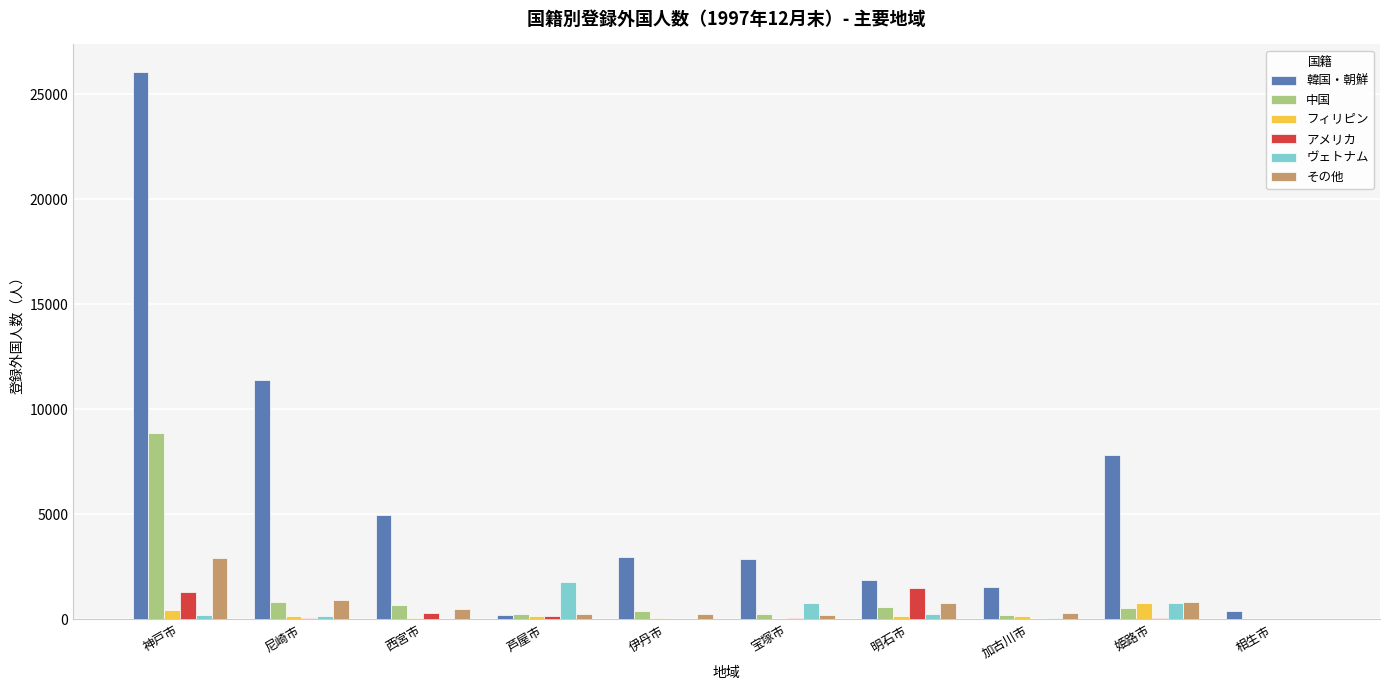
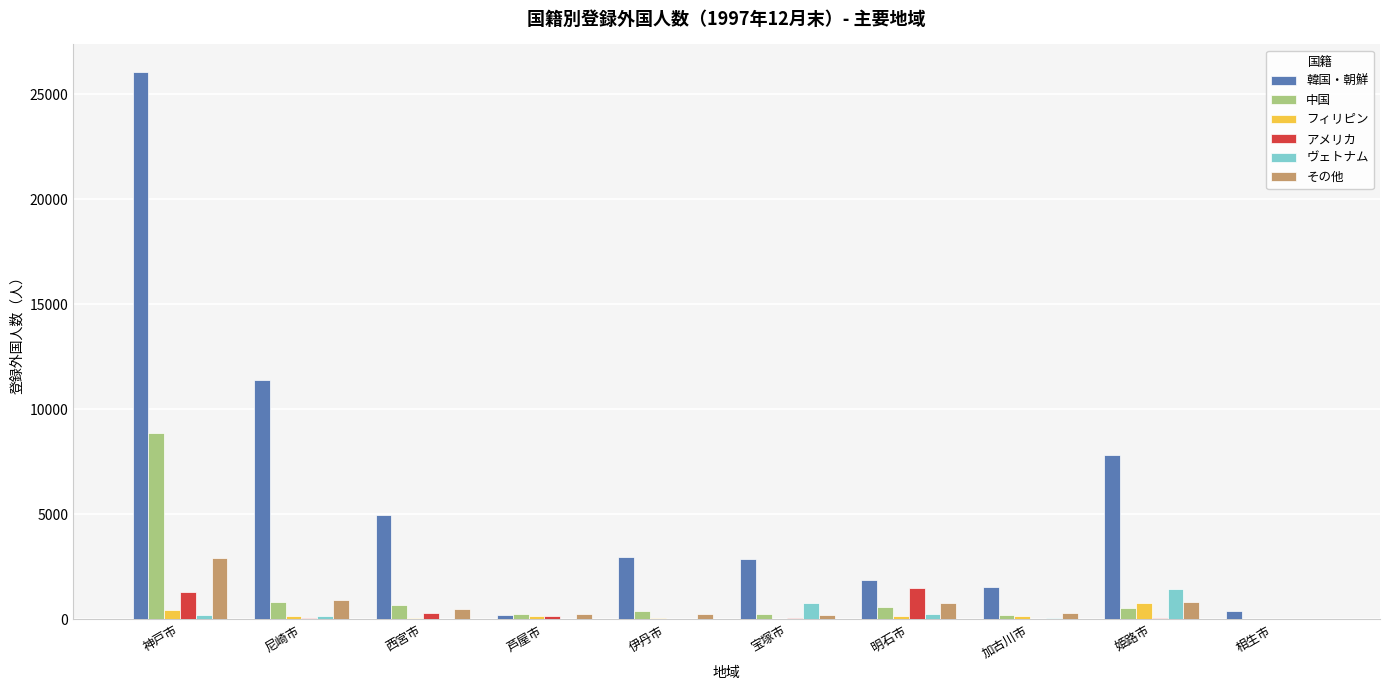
  {
    "韓国・朝鮮": {
      "神戸市": 26100,
      "尼崎市": 11400,
      "西宮市": 5000,
      "芦屋市": 200,
      "伊丹市": 3000,
      "宝塚市": 2900,
      "明石市": 1900,
      "加古川市": 1500,
      "姫路市": 7800,
      "相生市": 400
    },
    "フィリピン": {
      "神戸市": 500,
      "尼崎市": 200,
      "芦屋市": 200,
      "明石市": 200,
      "加古川市": 200,
      "姫路市": 800
    },
    "アメリカ": {
      "神戸市": 1300,
      "西宮市": 300,
      "芦屋市": 200,
      "明石市": 1500
    },
    "ヴェトナム": {
      "神戸市": 200,
      "尼崎市": 200,
-     "芦屋市": 1800,
+     "芦屋市": 0,
      "宝塚市": 800,
      "明石市": 200,
-     "姫路市": 800
+     "姫路市": 1400
    }
  }
